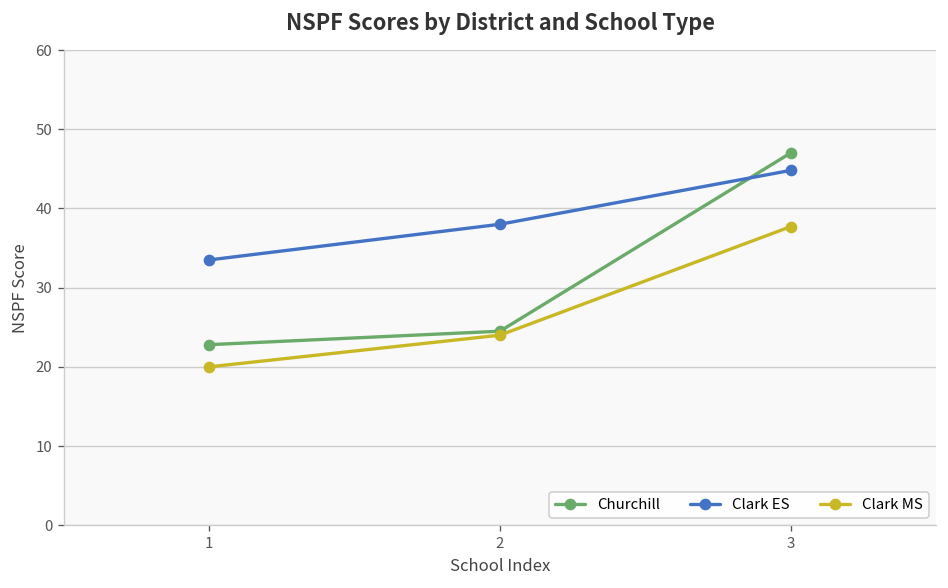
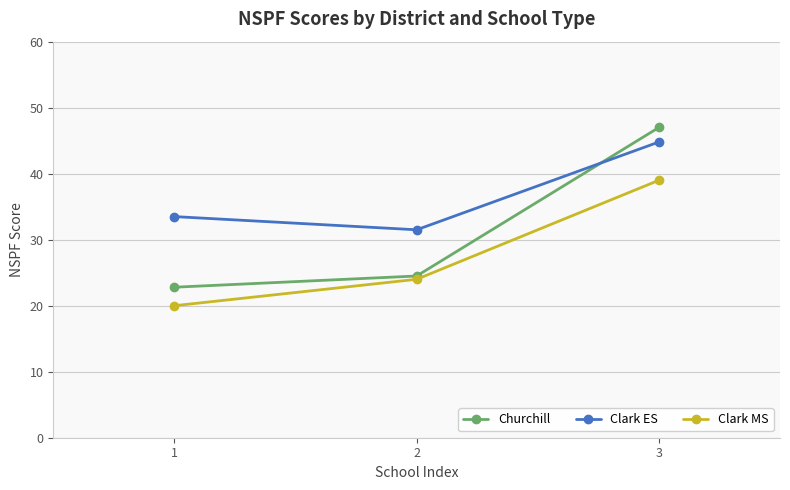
  {
    "Churchill": {
      "1": 23,
      "2": 25,
      "3": 47
    },
    "Clark ES": {
      "1": 34,
-     "2": 38,
+     "2": 32,
      "3": 45
    },
    "Clark MS": {
      "1": 20,
      "2": 24,
-     "3": 38
+     "3": 39
    }
  }
